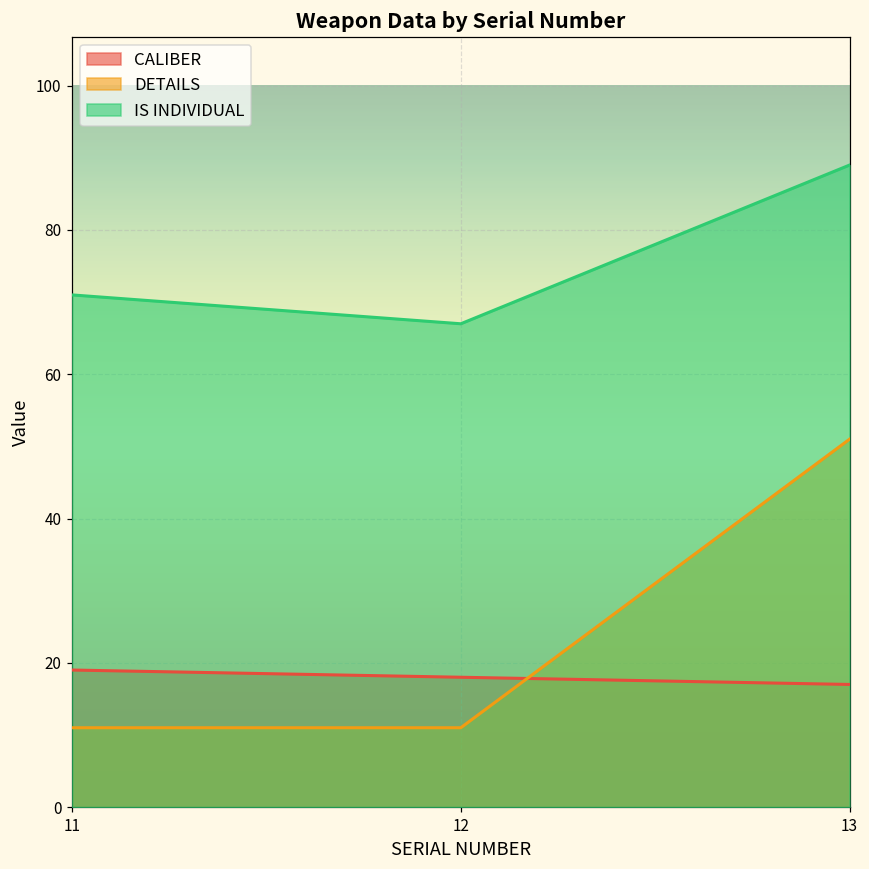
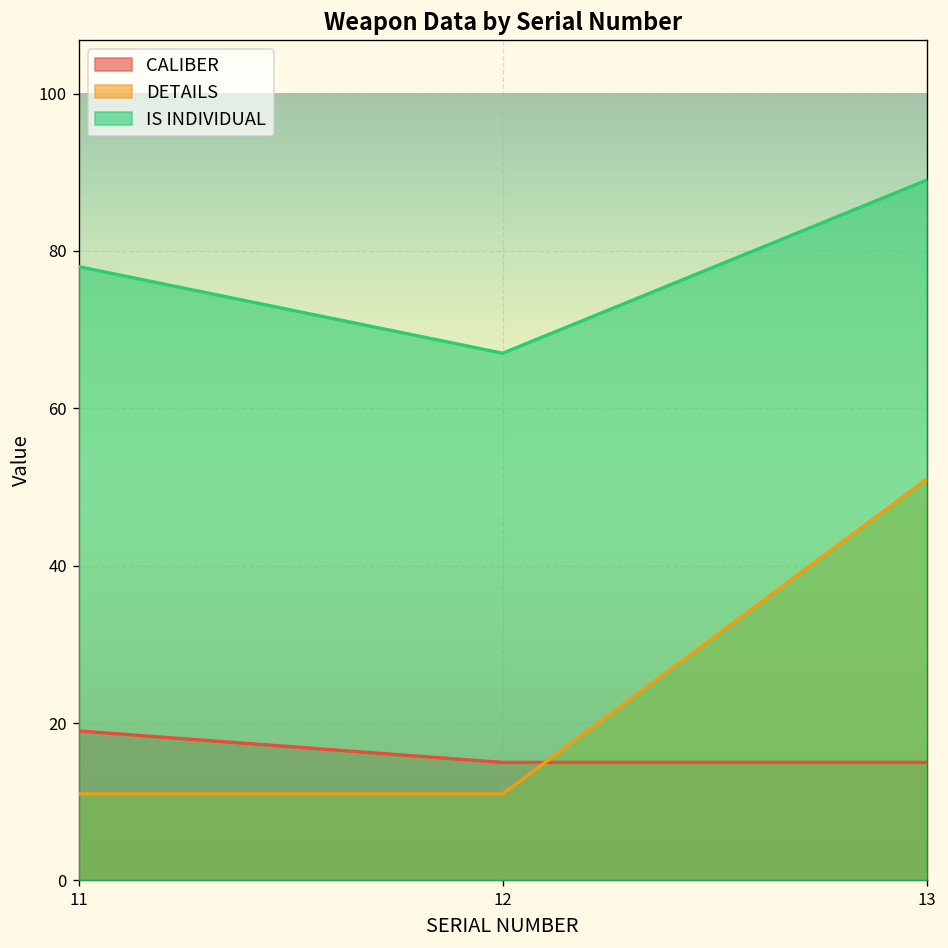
  {
    "CALIBER": {
      "11": 19,
-     "12": 18,
-     "13": 17
+     "12": 15,
+     "13": 15
    },
    "DETAILS": {
      "11": 11,
      "12": 11,
      "13": 51
    },
    "IS INDIVIDUAL": {
-     "11": 71,
+     "11": 78,
      "12": 67,
      "13": 89
    }
  }
